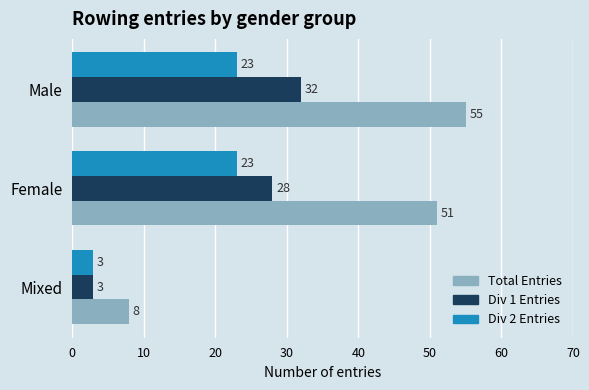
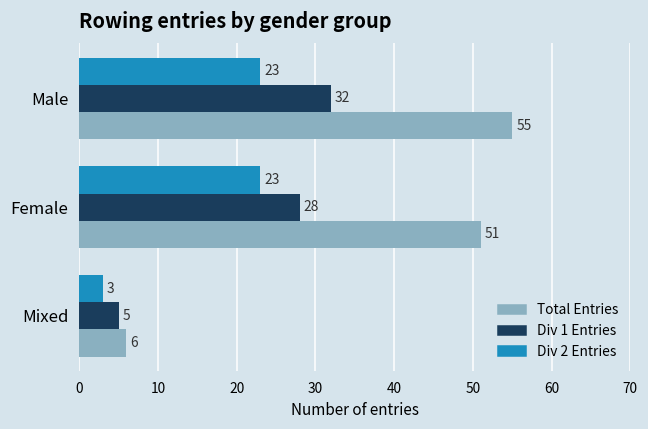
  {
    "Total Entries": {
      "Male": 55,
      "Female": 51,
-     "Mixed": 8
+     "Mixed": 6
    },
    "Div 1 Entries": {
      "Male": 32,
      "Female": 28,
-     "Mixed": 3
+     "Mixed": 5
    },
    "Div 2 Entries": {
      "Male": 23,
      "Female": 23,
      "Mixed": 3
    }
  }
